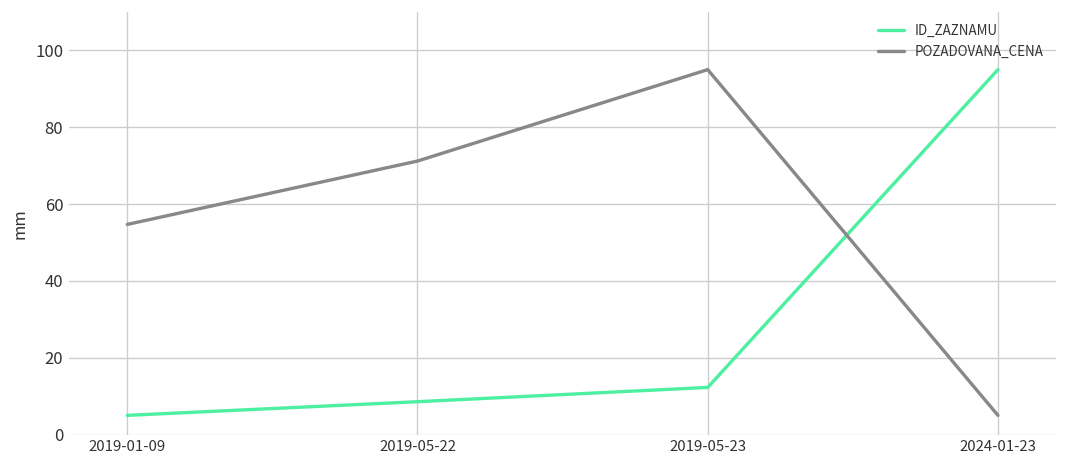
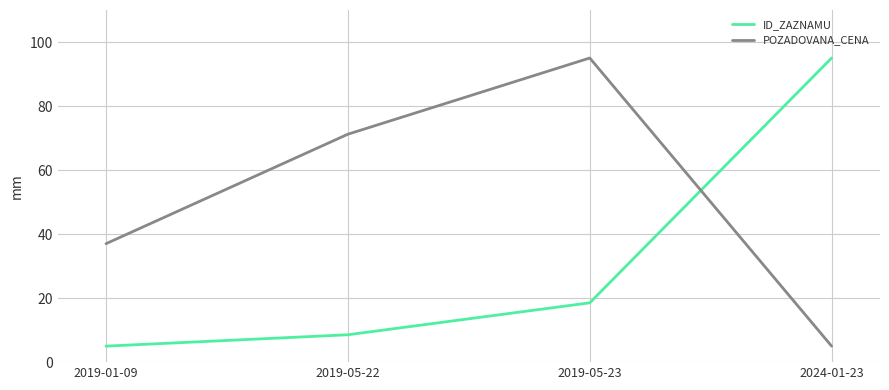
  {
    "ID_ZAZNAMU": {
      "2019-01-09": 5,
      "2019-05-22": 9,
-     "2019-05-23": 12,
+     "2019-05-23": 19,
      "2024-01-23": 95
    },
    "POZADOVANA_CENA": {
-     "2019-01-09": 55,
+     "2019-01-09": 37,
      "2019-05-22": 71,
      "2019-05-23": 95,
      "2024-01-23": 5
    }
  }
